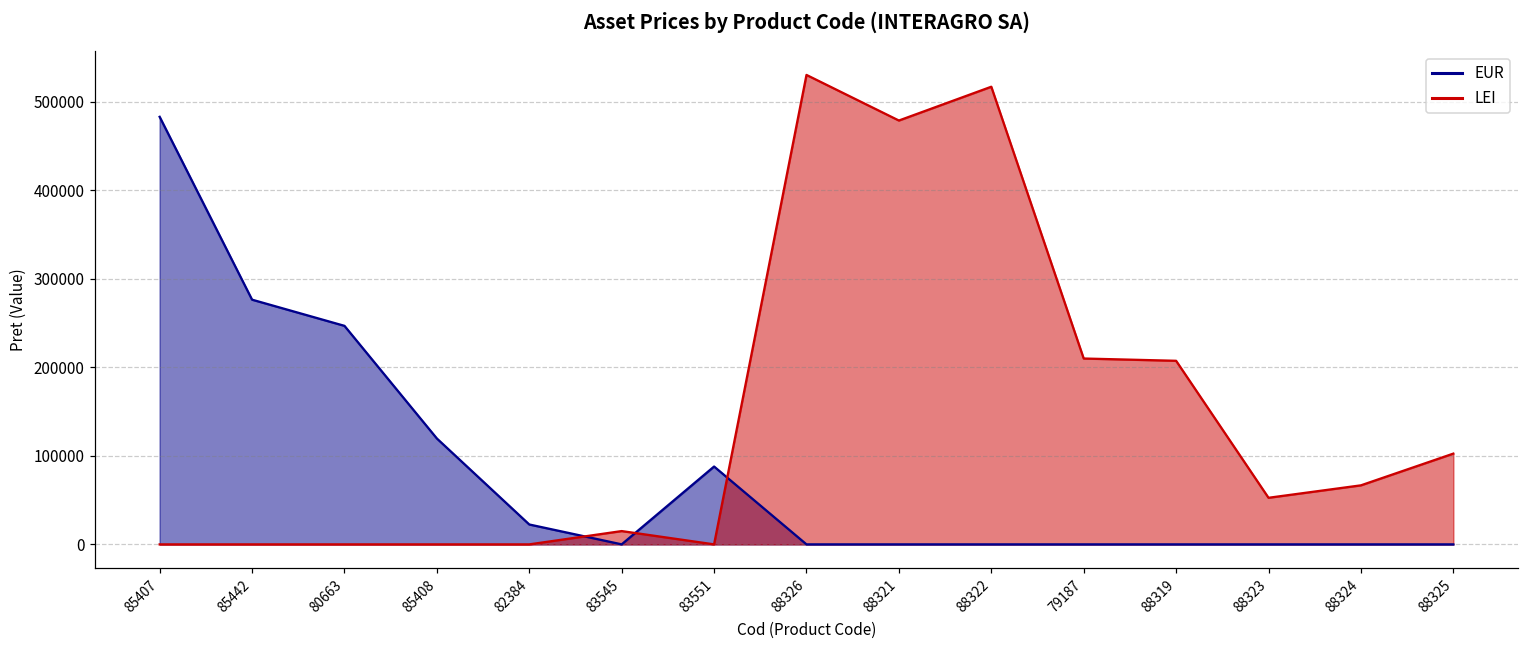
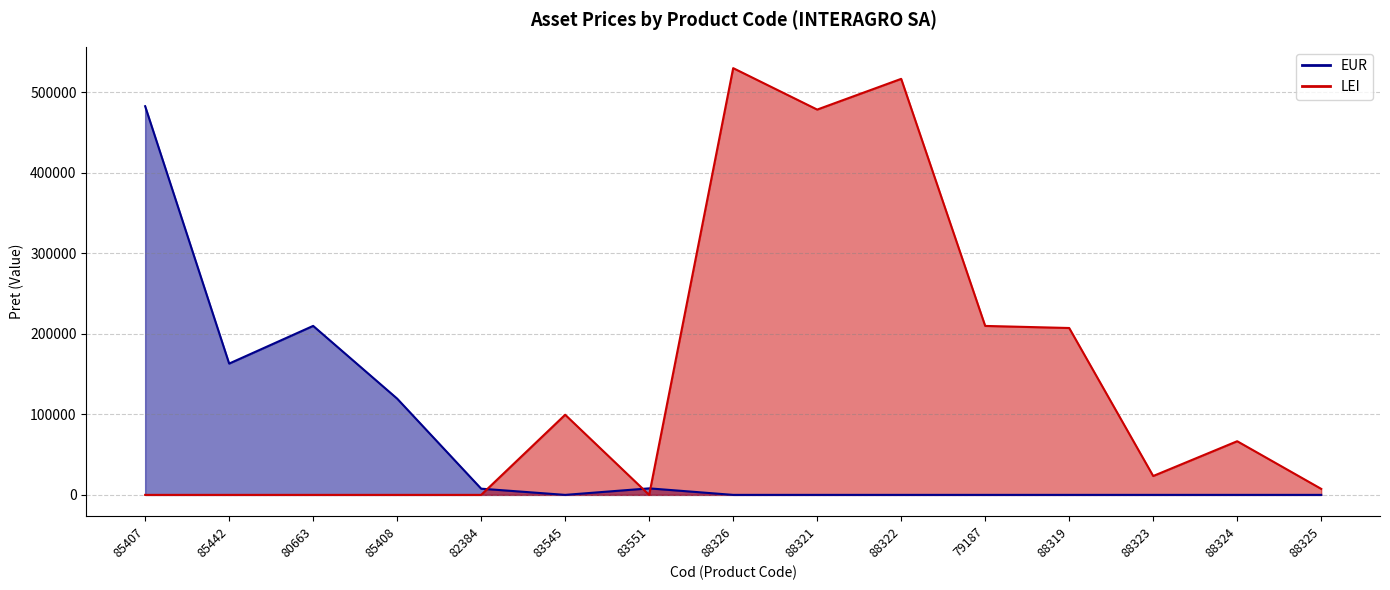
  {
    "EUR": {
      "85407": 480000,
-     "85442": 280000,
-     "80663": 250000,
+     "85442": 160000,
+     "80663": 210000,
      "85408": 120000,
-     "82384": 20000,
+     "82384": 10000,
      "83545": 0,
-     "83551": 90000,
+     "83551": 10000,
      "88326": 0,
      "88321": 0,
      "88322": 0,
      "79187": 0,
      "88319": 0,
      "88323": 0,
      "88324": 0,
      "88325": 0
    },
    "LEI": {
      "85407": 0,
      "85442": 0,
      "80663": 0,
      "85408": 0,
      "82384": 0,
-     "83545": 20000,
+     "83545": 100000,
      "83551": 0,
      "88326": 530000,
      "88321": 480000,
      "88322": 520000,
      "79187": 210000,
      "88319": 210000,
-     "88323": 50000,
+     "88323": 20000,
      "88324": 70000,
-     "88325": 100000
+     "88325": 10000
    }
  }
